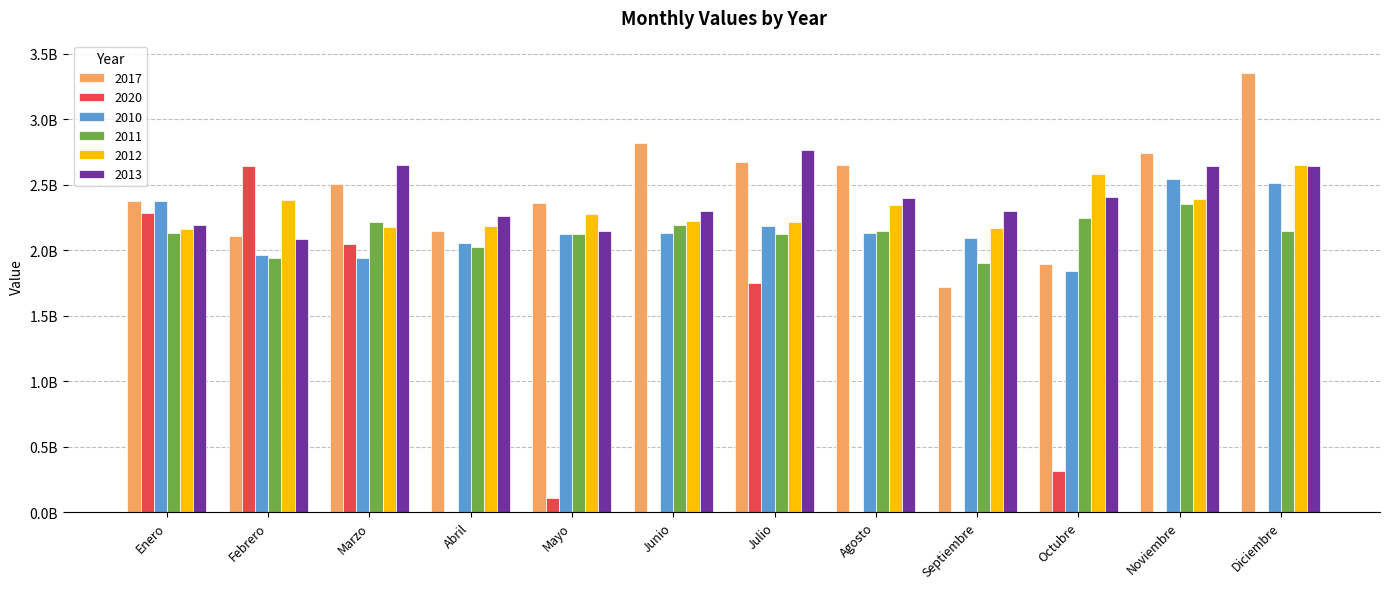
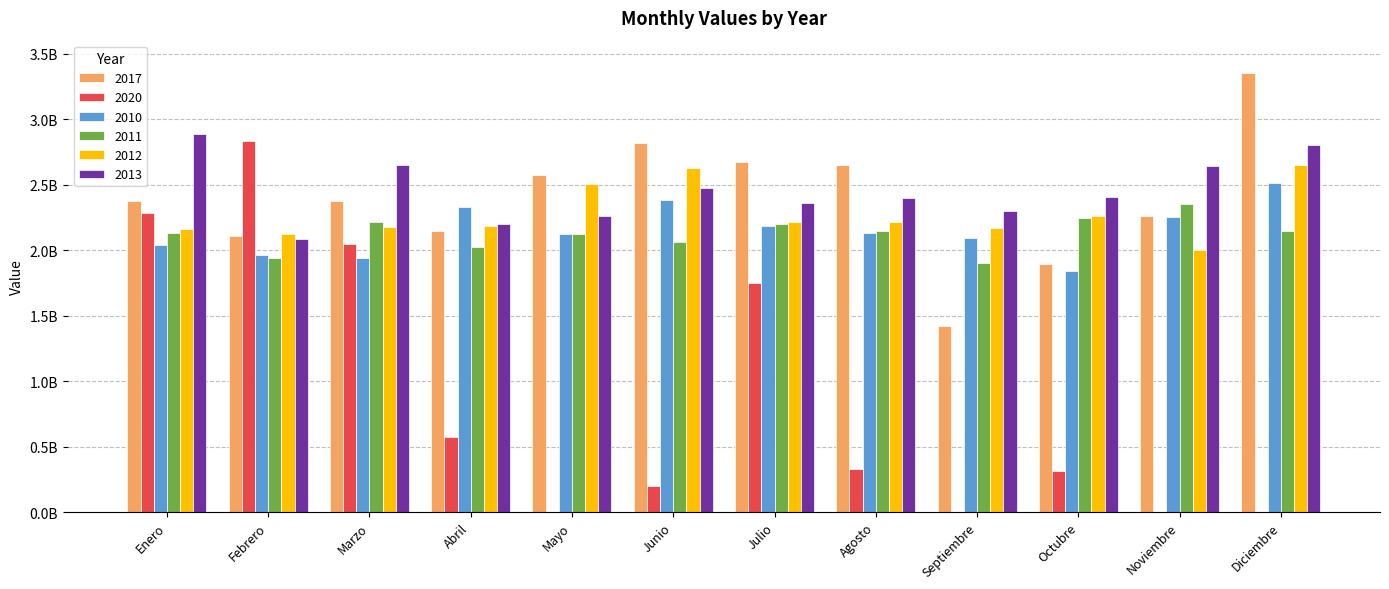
  {
    "2017": {
      "Enero": 2370000000,
      "Febrero": 2110000000,
-     "Marzo": 2510000000,
+     "Marzo": 2380000000,
      "Abril": 2150000000,
-     "Mayo": 2360000000,
+     "Mayo": 2580000000,
      "Junio": 2810000000,
      "Julio": 2670000000,
      "Agosto": 2650000000,
-     "Septiembre": 1720000000,
+     "Septiembre": 1420000000,
      "Octubre": 1900000000,
-     "Noviembre": 2740000000,
+     "Noviembre": 2260000000,
      "Diciembre": 3350000000
    },
    "2020": {
      "Enero": 2290000000,
-     "Febrero": 2650000000,
+     "Febrero": 2830000000,
      "Marzo": 2050000000,
-     "Abril": 0,
-     "Mayo": 110000000,
-     "Junio": 0,
+     "Abril": 570000000,
+     "Mayo": 0,
+     "Junio": 200000000,
      "Julio": 1750000000,
-     "Agosto": 0,
+     "Agosto": 320000000,
      "Septiembre": 0,
      "Octubre": 310000000,
      "Noviembre": 0,
      "Diciembre": 0
    },
    "2010": {
-     "Enero": 2370000000,
+     "Enero": 2040000000,
      "Febrero": 1960000000,
      "Marzo": 1940000000,
-     "Abril": 2050000000,
+     "Abril": 2330000000,
      "Mayo": 2120000000,
-     "Junio": 2130000000,
+     "Junio": 2390000000,
      "Julio": 2180000000,
      "Agosto": 2130000000,
      "Septiembre": 2090000000,
      "Octubre": 1840000000,
-     "Noviembre": 2550000000,
+     "Noviembre": 2250000000,
      "Diciembre": 2510000000
    },
    "2011": {
      "Enero": 2130000000,
      "Febrero": 1940000000,
      "Marzo": 2210000000,
      "Abril": 2030000000,
      "Mayo": 2120000000,
-     "Junio": 2190000000,
-     "Julio": 2130000000,
+     "Junio": 2060000000,
+     "Julio": 2200000000,
      "Agosto": 2150000000,
      "Septiembre": 1900000000,
      "Octubre": 2250000000,
      "Noviembre": 2350000000,
      "Diciembre": 2150000000
    },
    "2012": {
      "Enero": 2160000000,
-     "Febrero": 2380000000,
+     "Febrero": 2130000000,
      "Marzo": 2180000000,
      "Abril": 2190000000,
-     "Mayo": 2270000000,
-     "Junio": 2230000000,
+     "Mayo": 2510000000,
+     "Junio": 2630000000,
      "Julio": 2220000000,
-     "Agosto": 2340000000,
+     "Agosto": 2220000000,
      "Septiembre": 2170000000,
-     "Octubre": 2580000000,
-     "Noviembre": 2390000000,
+     "Octubre": 2260000000,
+     "Noviembre": 2000000000,
      "Diciembre": 2650000000
    },
    "2013": {
-     "Enero": 2190000000,
+     "Enero": 2890000000,
      "Febrero": 2090000000,
      "Marzo": 2650000000,
-     "Abril": 2260000000,
-     "Mayo": 2150000000,
-     "Junio": 2300000000,
-     "Julio": 2770000000,
+     "Abril": 2200000000,
+     "Mayo": 2260000000,
+     "Junio": 2470000000,
+     "Julio": 2360000000,
      "Agosto": 2400000000,
      "Septiembre": 2300000000,
      "Octubre": 2400000000,
      "Noviembre": 2640000000,
-     "Diciembre": 2640000000
+     "Diciembre": 2810000000
    }
  }
